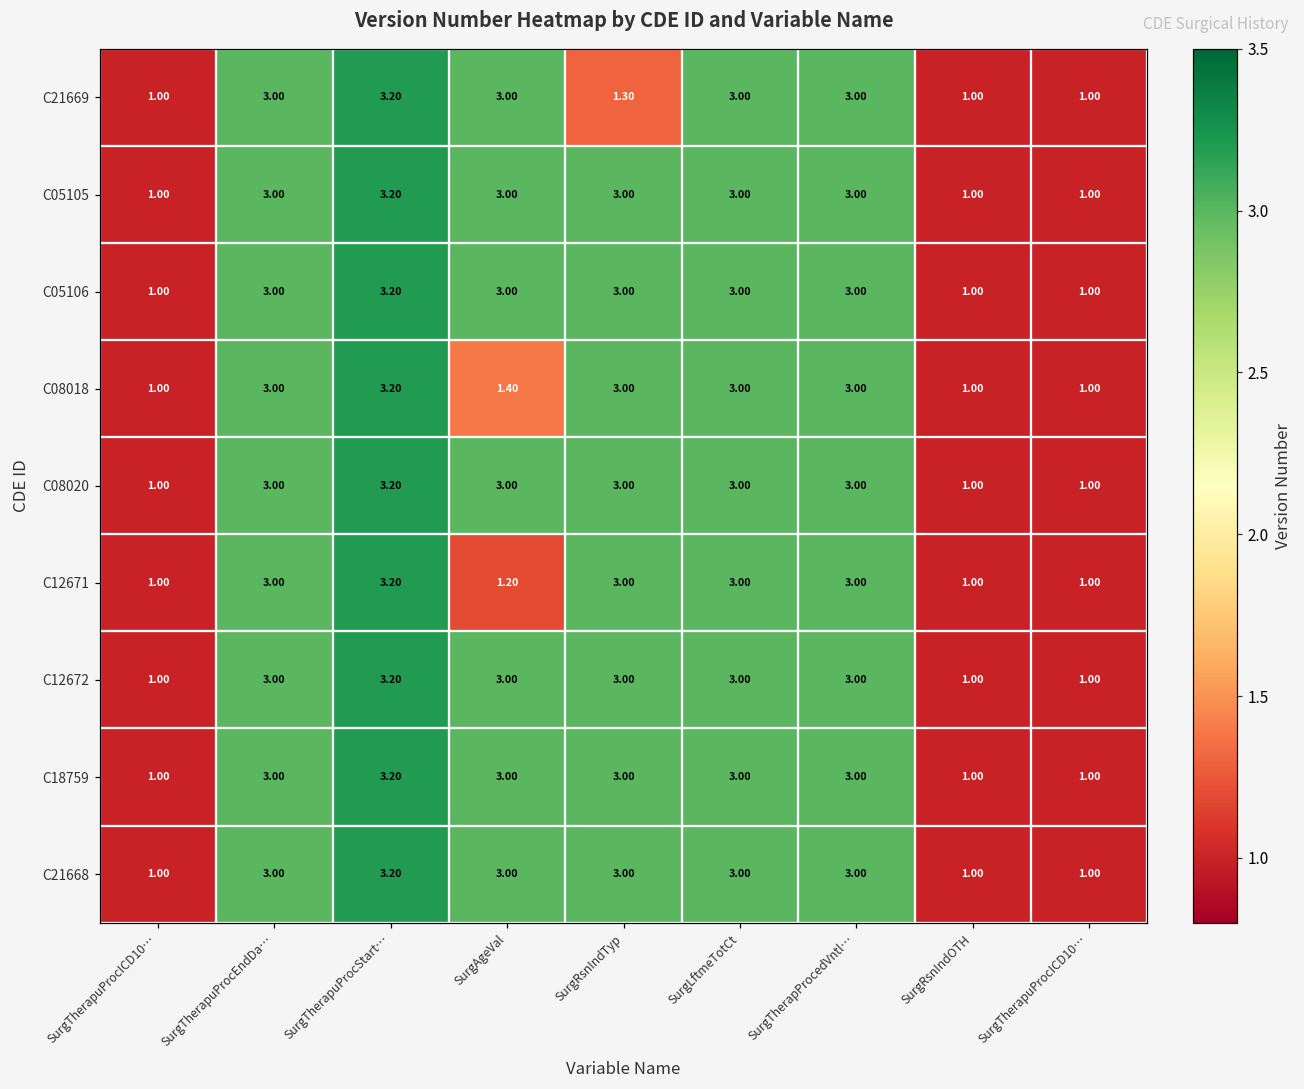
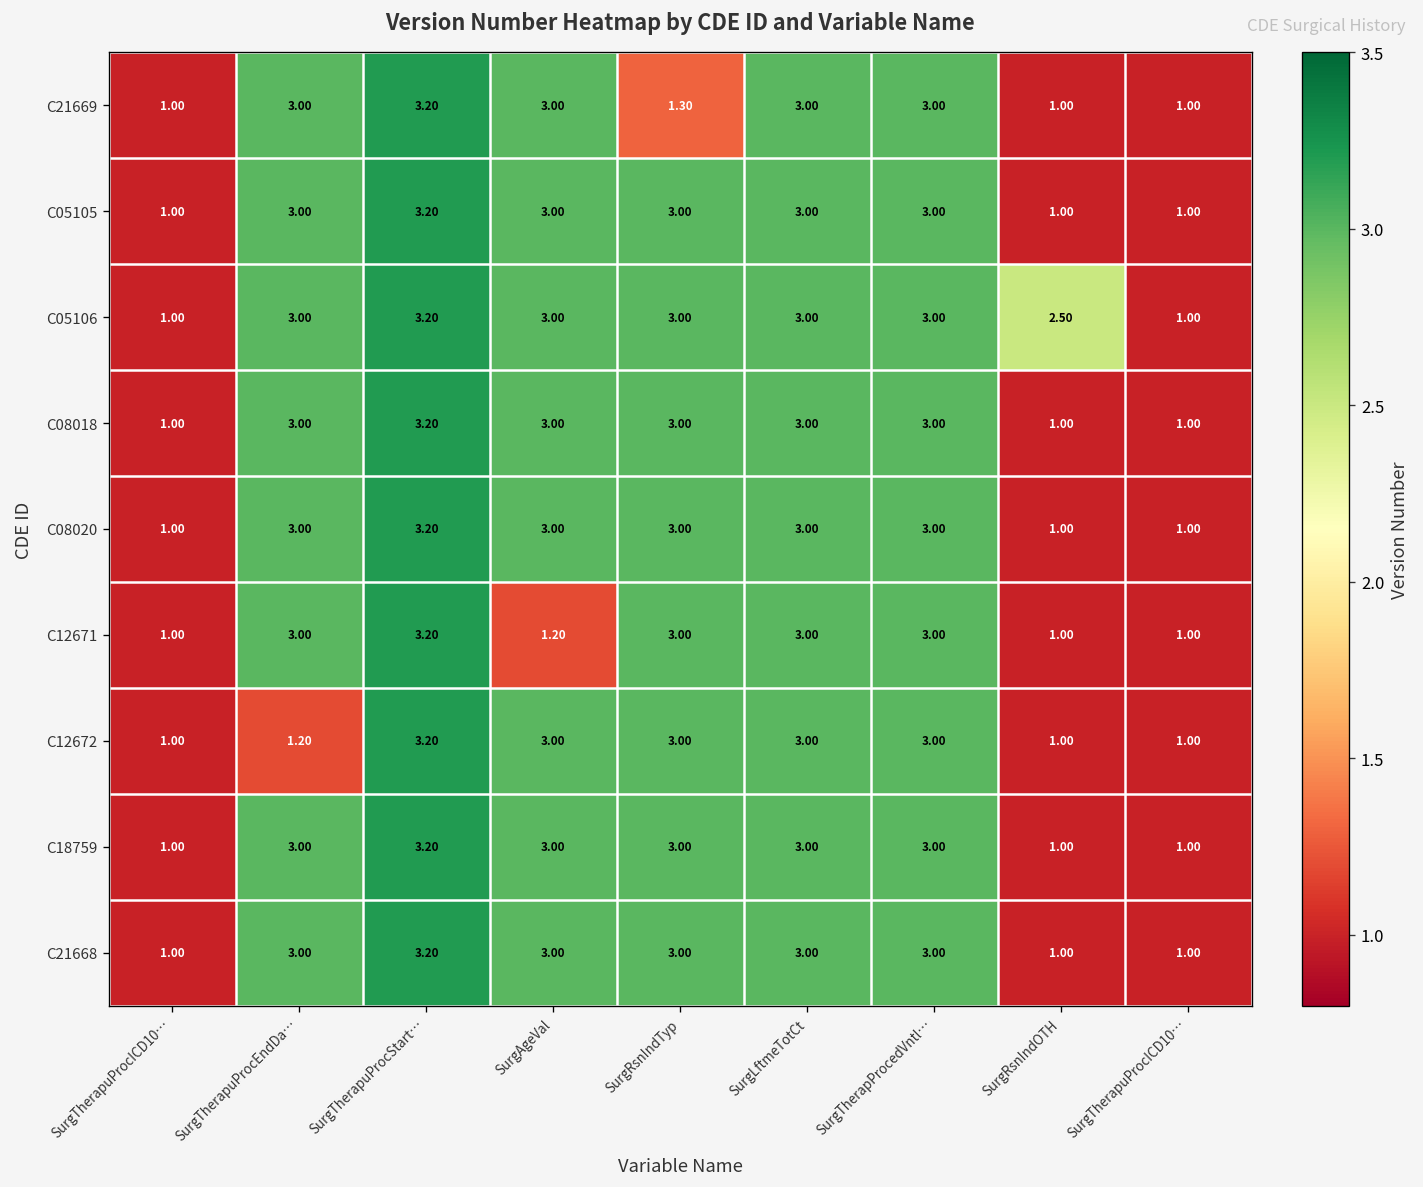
  {
    "C21669": {
      "SurgTherapuProcEndDa…": 3.00,
      "SurgTherapuProcStart…": 3.20,
      "SurgAgeVal": 3.00,
      "SurgRsnIndTyp": 1.30,
      "SurgLftmeTotCt": 3.00,
      "SurgTherapProcedVntl…": 3.00,
      "SurgRsnIndOTH": 1.00
    },
    "C05105": {
      "SurgTherapuProcEndDa…": 3.00,
      "SurgTherapuProcStart…": 3.20,
      "SurgAgeVal": 3.00,
      "SurgRsnIndTyp": 3.00,
      "SurgLftmeTotCt": 3.00,
      "SurgTherapProcedVntl…": 3.00,
      "SurgRsnIndOTH": 1.00
    },
    "C05106": {
      "SurgTherapuProcEndDa…": 3.00,
      "SurgTherapuProcStart…": 3.20,
      "SurgAgeVal": 3.00,
      "SurgRsnIndTyp": 3.00,
      "SurgLftmeTotCt": 3.00,
      "SurgTherapProcedVntl…": 3.00,
-     "SurgRsnIndOTH": 1.00
+     "SurgRsnIndOTH": 2.50
    },
    "C08018": {
      "SurgTherapuProcEndDa…": 3.00,
      "SurgTherapuProcStart…": 3.20,
-     "SurgAgeVal": 1.40,
+     "SurgAgeVal": 3.00,
      "SurgRsnIndTyp": 3.00,
      "SurgLftmeTotCt": 3.00,
      "SurgTherapProcedVntl…": 3.00,
      "SurgRsnIndOTH": 1.00
    },
    "C08020": {
      "SurgTherapuProcEndDa…": 3.00,
      "SurgTherapuProcStart…": 3.20,
      "SurgAgeVal": 3.00,
      "SurgRsnIndTyp": 3.00,
      "SurgLftmeTotCt": 3.00,
      "SurgTherapProcedVntl…": 3.00,
      "SurgRsnIndOTH": 1.00
    },
    "C12671": {
      "SurgTherapuProcEndDa…": 3.00,
      "SurgTherapuProcStart…": 3.20,
      "SurgAgeVal": 1.20,
      "SurgRsnIndTyp": 3.00,
      "SurgLftmeTotCt": 3.00,
      "SurgTherapProcedVntl…": 3.00,
      "SurgRsnIndOTH": 1.00
    },
    "C12672": {
-     "SurgTherapuProcEndDa…": 3.00,
+     "SurgTherapuProcEndDa…": 1.20,
      "SurgTherapuProcStart…": 3.20,
      "SurgAgeVal": 3.00,
      "SurgRsnIndTyp": 3.00,
      "SurgLftmeTotCt": 3.00,
      "SurgTherapProcedVntl…": 3.00,
      "SurgRsnIndOTH": 1.00
    },
    "C18759": {
      "SurgTherapuProcEndDa…": 3.00,
      "SurgTherapuProcStart…": 3.20,
      "SurgAgeVal": 3.00,
      "SurgRsnIndTyp": 3.00,
      "SurgLftmeTotCt": 3.00,
      "SurgTherapProcedVntl…": 3.00,
      "SurgRsnIndOTH": 1.00
    },
    "C21668": {
      "SurgTherapuProcEndDa…": 3.00,
      "SurgTherapuProcStart…": 3.20,
      "SurgAgeVal": 3.00,
      "SurgRsnIndTyp": 3.00,
      "SurgLftmeTotCt": 3.00,
      "SurgTherapProcedVntl…": 3.00,
      "SurgRsnIndOTH": 1.00
    }
  }
